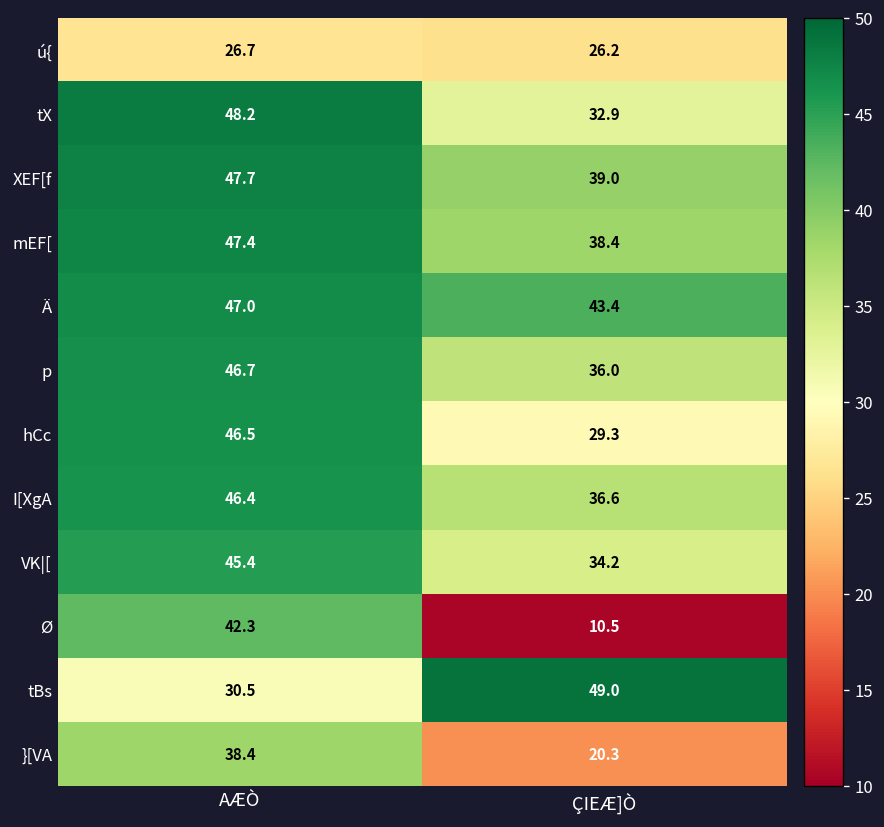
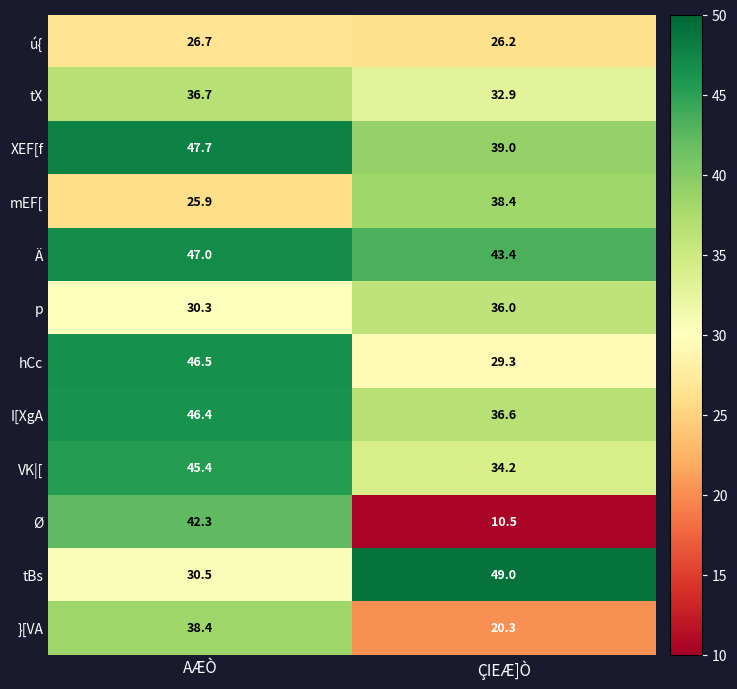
  {
    "ú{": {
      "AÆÒ": 26.7,
      "ÇIEÆ]Ò": 26.2
    },
    "tX": {
-     "AÆÒ": 48.2,
+     "AÆÒ": 36.7,
      "ÇIEÆ]Ò": 32.9
    },
    "XEF[f": {
      "AÆÒ": 47.7,
      "ÇIEÆ]Ò": 39.0
    },
    "mEF[": {
-     "AÆÒ": 47.4,
+     "AÆÒ": 25.9,
      "ÇIEÆ]Ò": 38.4
    },
    "Ä": {
      "AÆÒ": 47.0,
      "ÇIEÆ]Ò": 43.4
    },
    "p": {
-     "AÆÒ": 46.7,
+     "AÆÒ": 30.3,
      "ÇIEÆ]Ò": 36.0
    },
    "hCc": {
      "AÆÒ": 46.5,
      "ÇIEÆ]Ò": 29.3
    },
    "I[XgA": {
      "AÆÒ": 46.4,
      "ÇIEÆ]Ò": 36.6
    },
    "VK|[": {
      "AÆÒ": 45.4,
      "ÇIEÆ]Ò": 34.2
    },
    "Ø": {
      "AÆÒ": 42.3,
      "ÇIEÆ]Ò": 10.5
    },
    "tBs": {
      "AÆÒ": 30.5,
      "ÇIEÆ]Ò": 49.0
    },
    "}[VA": {
      "AÆÒ": 38.4,
      "ÇIEÆ]Ò": 20.3
    }
  }
